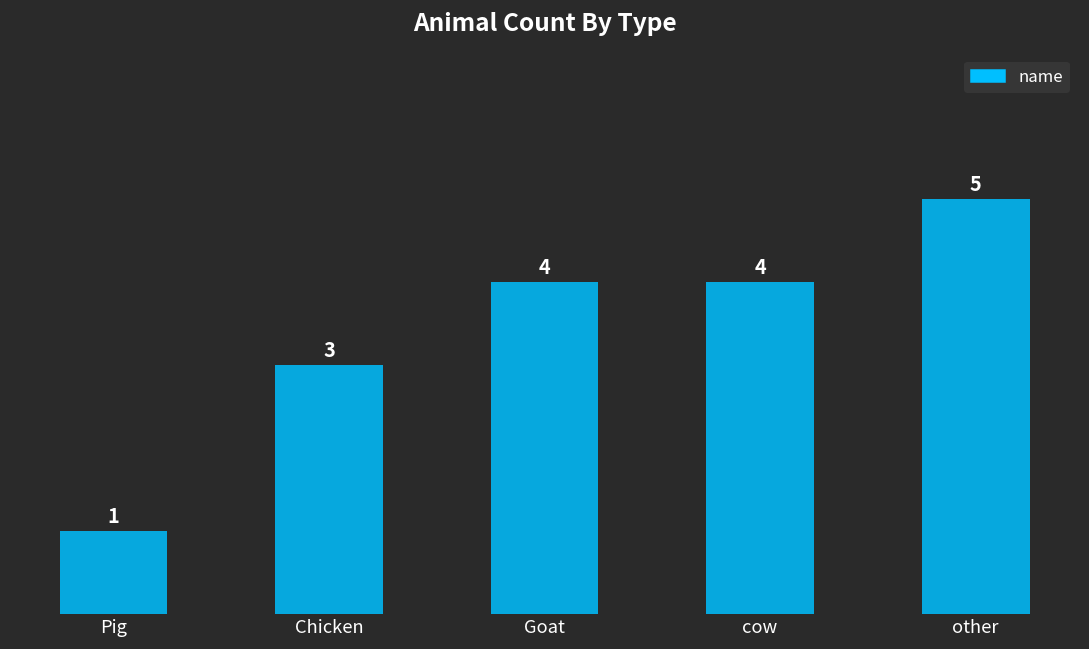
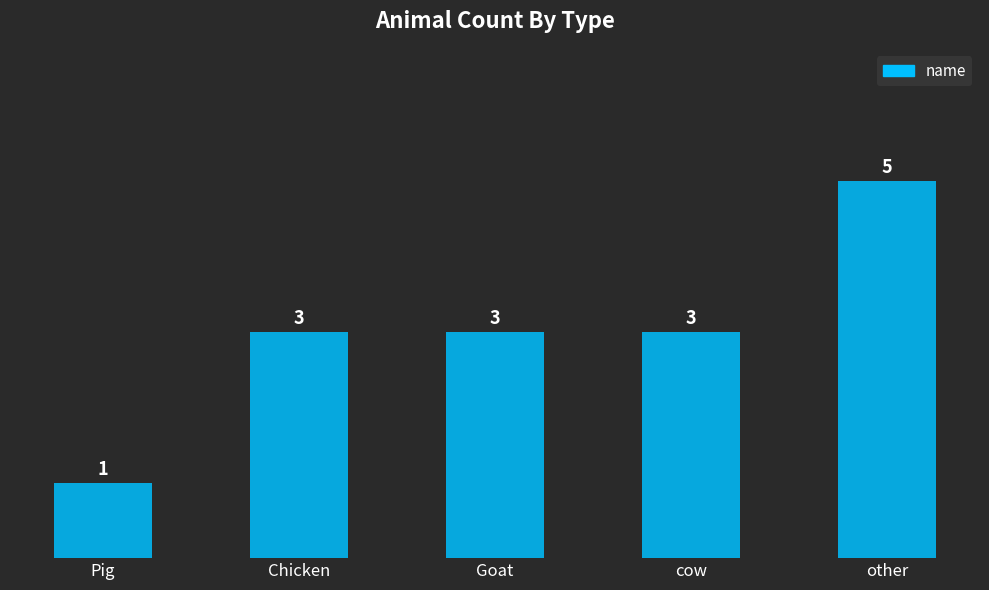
  {
    "Pig": 1,
    "Chicken": 3,
-   "Goat": 4,
-   "cow": 4,
+   "Goat": 3,
+   "cow": 3,
    "other": 5
  }
